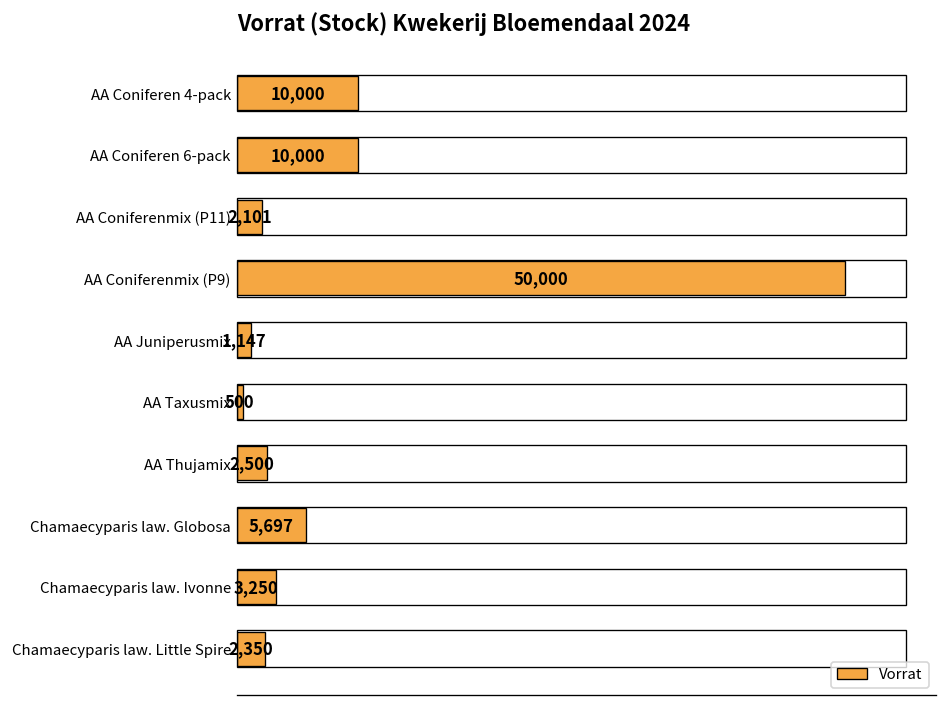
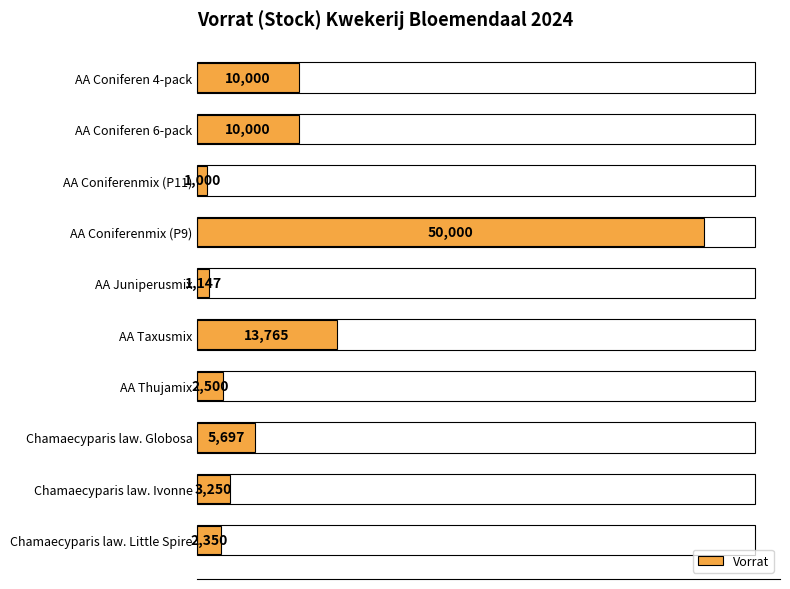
  {
    "AA Coniferen 4-pack": "10,000",
    "AA Coniferen 6-pack": "10,000",
-   "AA Coniferenmix (P11)": "2,101",
+   "AA Coniferenmix (P11)": "1,000",
    "AA Coniferenmix (P9)": "50,000",
    "AA Juniperusmix": "1,147",
-   "AA Taxusmix": "500",
+   "AA Taxusmix": "13,765",
    "AA Thujamix": "2,500",
    "Chamaecyparis law. Globosa": "5,697",
    "Chamaecyparis law. Ivonne": "3,250",
    "Chamaecyparis law. Little Spire": "2,350"
  }
